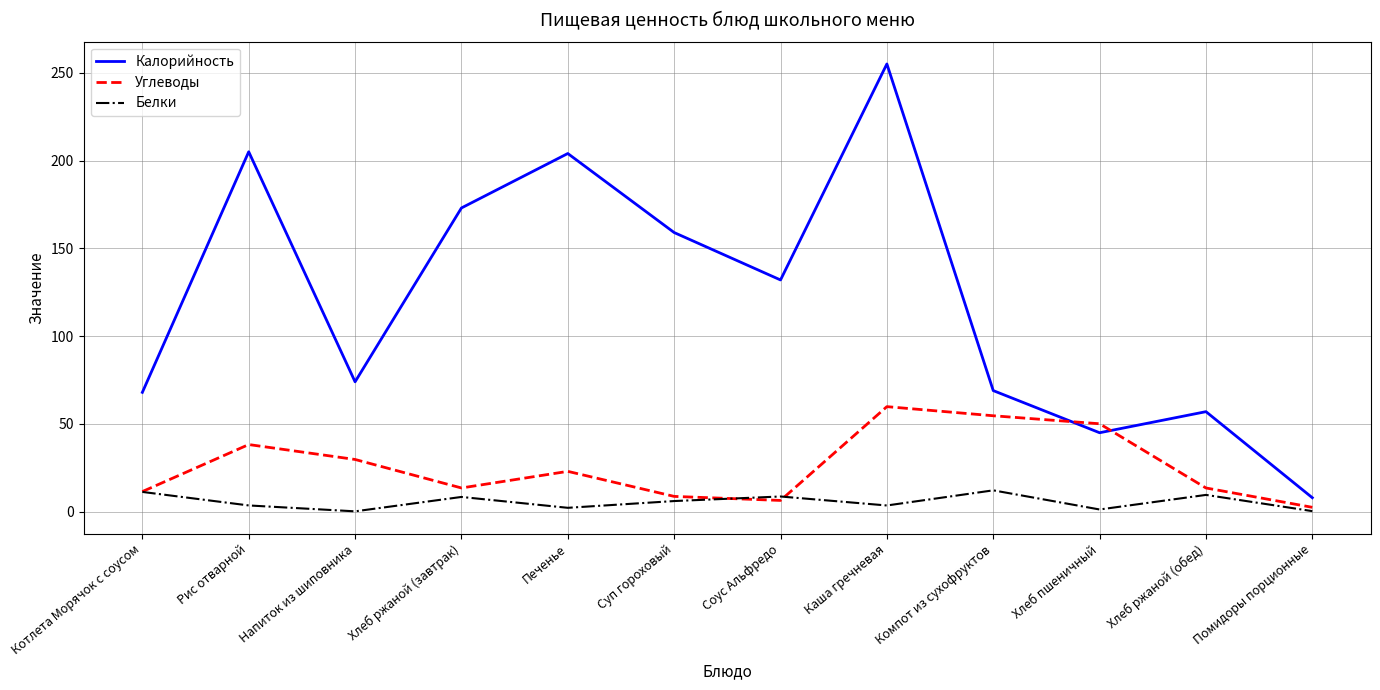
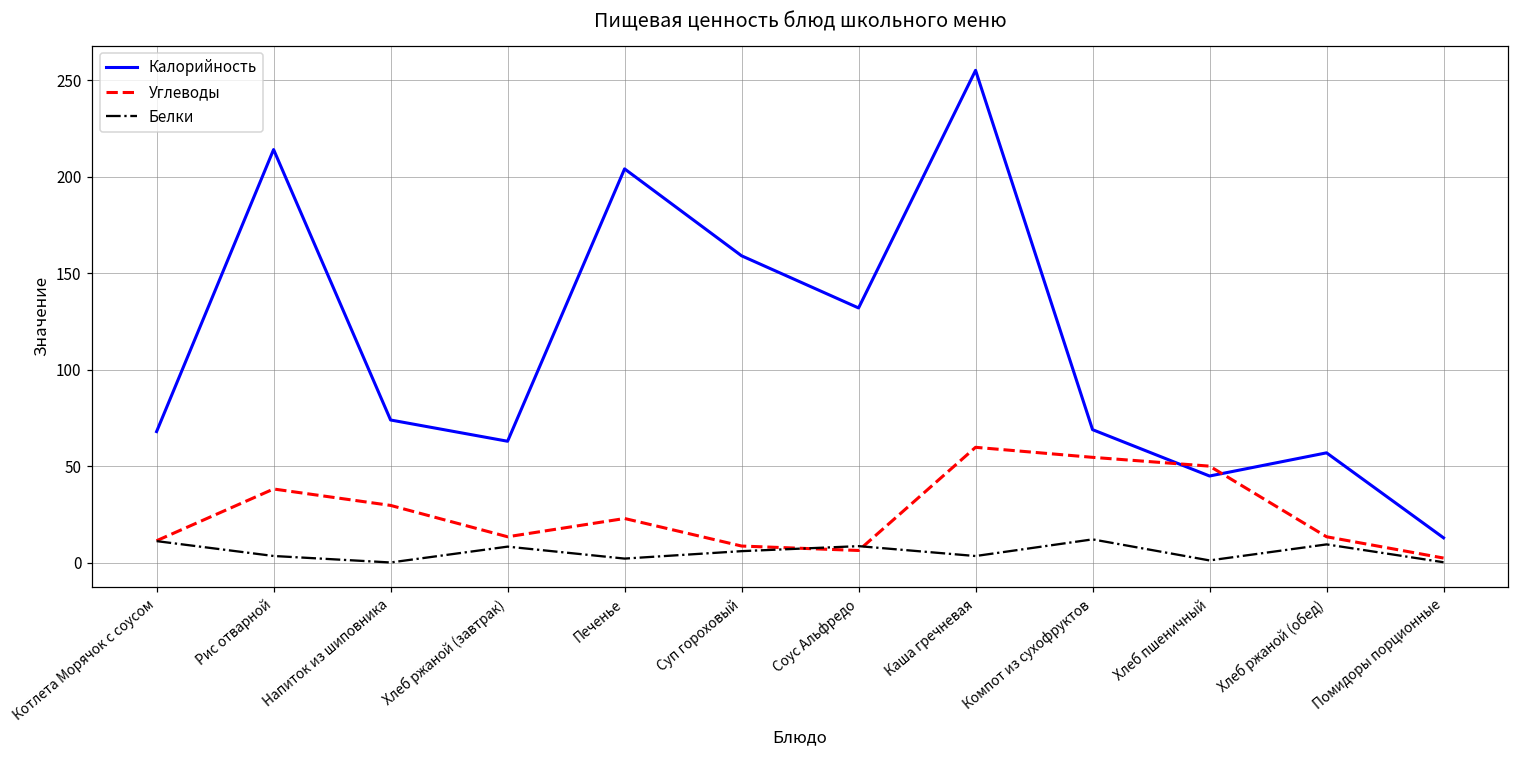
  {
    "Калорийность": {
      "Котлета Морячок с соусом": 68,
-     "Рис отварной": 205,
+     "Рис отварной": 214,
      "Напиток из шиповника": 74,
-     "Хлеб ржаной (завтрак)": 173,
+     "Хлеб ржаной (завтрак)": 63,
      "Печенье": 204,
      "Суп гороховый": 159,
      "Соус Альфредо": 132,
      "Каша гречневая": 255,
      "Компот из сухофруктов": 69,
      "Хлеб пшеничный": 45,
      "Хлеб ржаной (обед)": 57,
-     "Помидоры порционные": 8
+     "Помидоры порционные": 13
    },
    "Углеводы": {
      "Рис отварной": 38,
      "Напиток из шиповника": 30,
      "Хлеб ржаной (завтрак)": 14,
      "Печенье": 23,
      "Суп гороховый": 9,
      "Соус Альфредо": 6,
      "Каша гречневая": 60,
      "Компот из сухофруктов": 55,
      "Хлеб пшеничный": 50,
      "Хлеб ржаной (обед)": 14,
      "Помидоры порционные": 3
    },
    "Белки": {
      "Рис отварной": 4,
      "Напиток из шиповника": 0,
      "Хлеб ржаной (завтрак)": 8,
      "Печенье": 2,
      "Суп гороховый": 6,
      "Соус Альфредо": 9,
      "Каша гречневая": 4,
      "Компот из сухофруктов": 12,
      "Хлеб пшеничный": 1,
      "Хлеб ржаной (обед)": 10,
      "Помидоры порционные": 0
    }
  }
